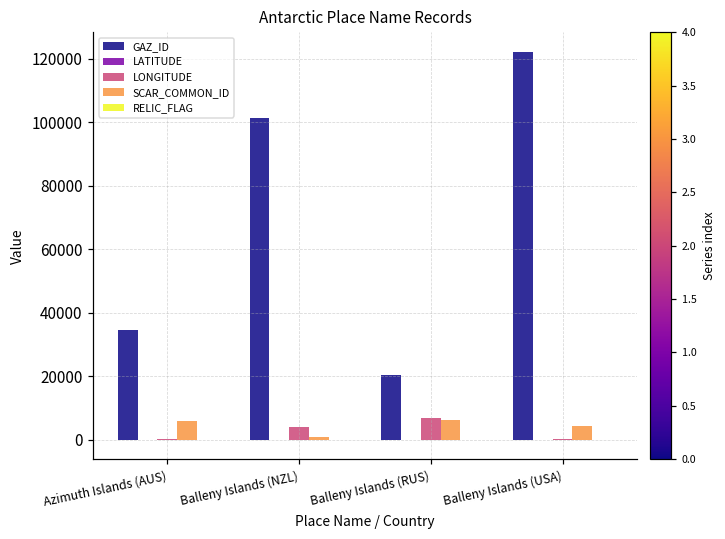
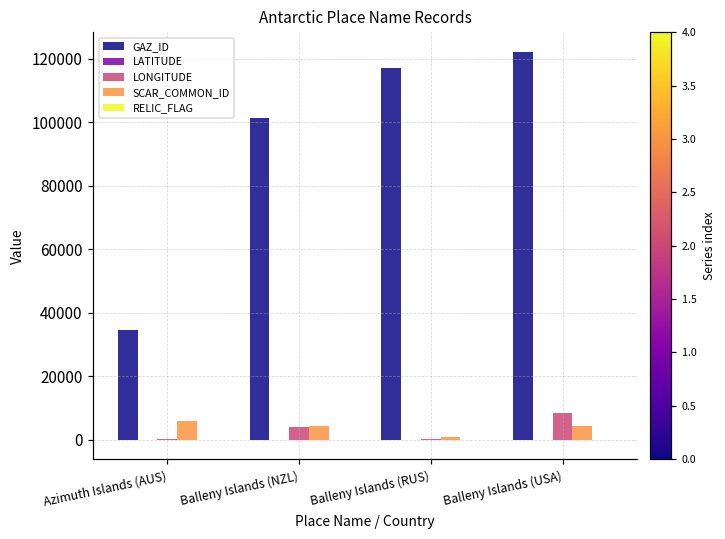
  {
    "GAZ_ID": {
      "Azimuth Islands (AUS)": 34000,
      "Balleny Islands (NZL)": 101000,
-     "Balleny Islands (RUS)": 20000,
+     "Balleny Islands (RUS)": 117000,
      "Balleny Islands (USA)": 122000
    },
    "LONGITUDE": {
      "Balleny Islands (NZL)": 4000,
-     "Balleny Islands (RUS)": 7000,
-     "Balleny Islands (USA)": 0
+     "Balleny Islands (RUS)": 0,
+     "Balleny Islands (USA)": 8000
    },
    "SCAR_COMMON_ID": {
      "Azimuth Islands (AUS)": 6000,
-     "Balleny Islands (NZL)": 1000,
-     "Balleny Islands (RUS)": 6000,
+     "Balleny Islands (NZL)": 4000,
+     "Balleny Islands (RUS)": 1000,
      "Balleny Islands (USA)": 4000
    },
    "RELIC_FLAG": {
      "Azimuth Islands (AUS)": 0,
      "Balleny Islands (NZL)": 0,
      "Balleny Islands (RUS)": 0,
      "Balleny Islands (USA)": 0
    }
  }
